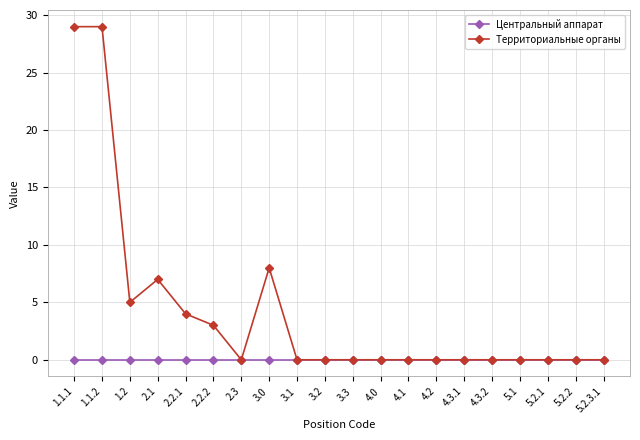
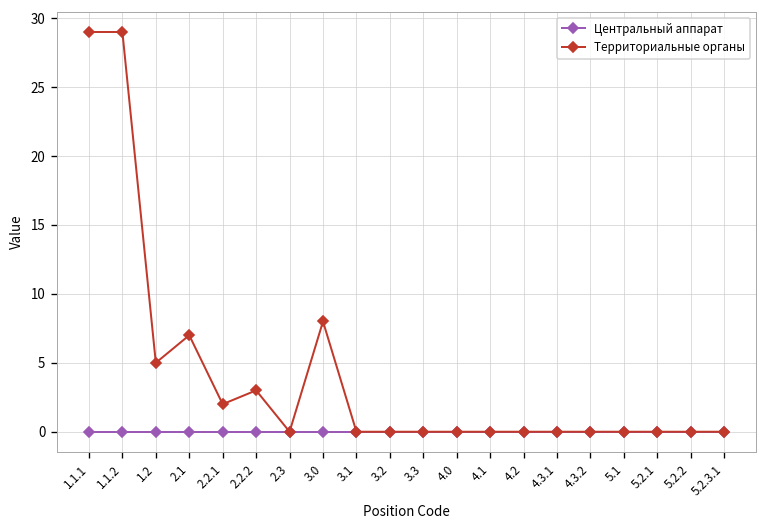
  {
    "Центральный аппарат": {
      "1.1.1": 0,
      "1.1.2": 0,
      "1.2": 0,
      "2.1": 0,
      "2.2.1": 0,
      "2.2.2": 0,
      "3.0": 0
    },
    "Территориальные органы": {
      "1.1.1": 29,
      "1.1.2": 29,
      "1.2": 5,
      "2.1": 7,
-     "2.2.1": 4,
+     "2.2.1": 2,
      "2.2.2": 3,
      "3.0": 8
    }
  }
